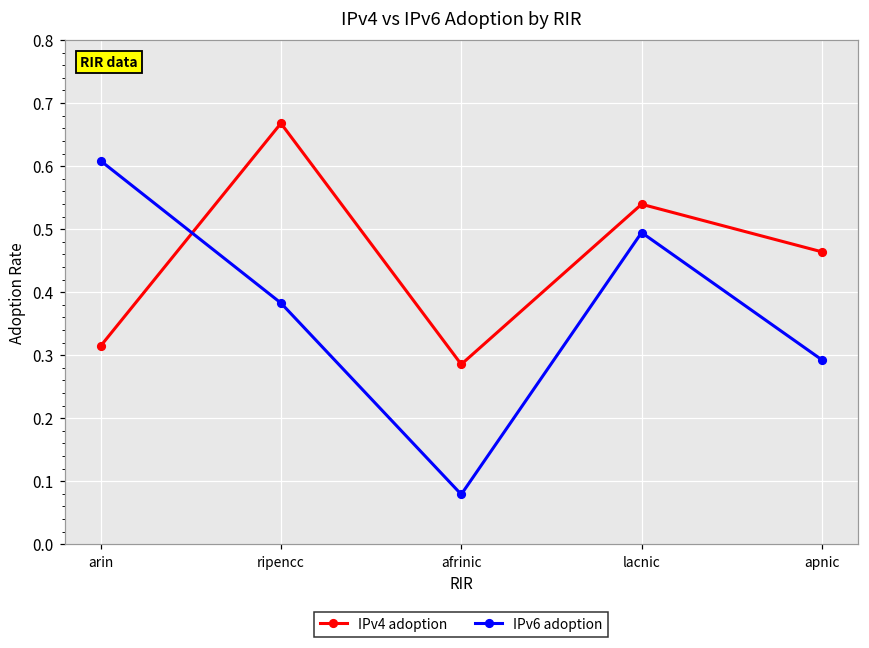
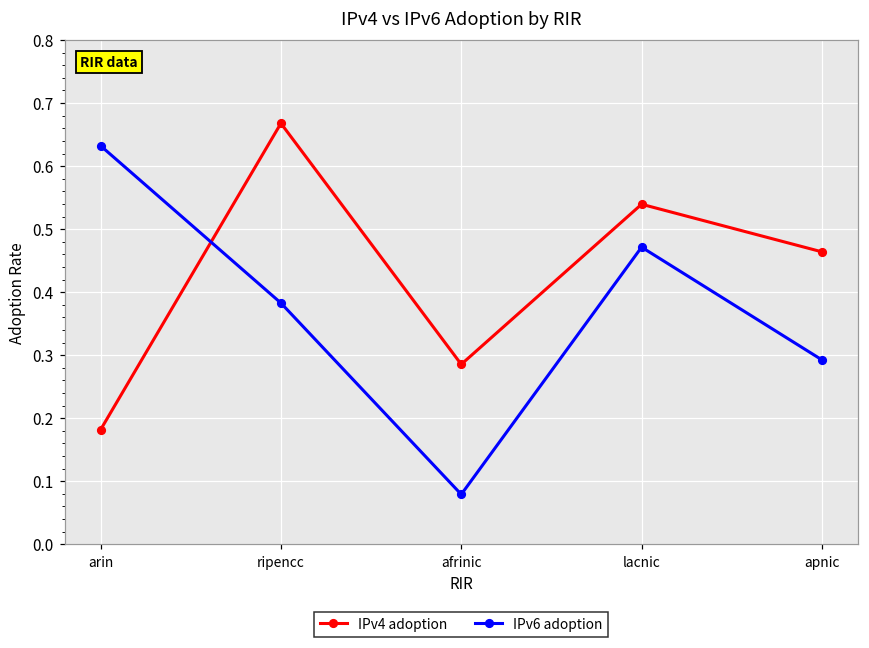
  {
    "IPv4 adoption": {
-     "arin": 0.31,
+     "arin": 0.18,
      "ripencc": 0.67,
      "afrinic": 0.29,
      "lacnic": 0.54,
      "apnic": 0.46
    },
    "IPv6 adoption": {
-     "arin": 0.61,
+     "arin": 0.63,
      "ripencc": 0.38,
      "afrinic": 0.08,
-     "lacnic": 0.49,
+     "lacnic": 0.47,
      "apnic": 0.29
    }
  }
